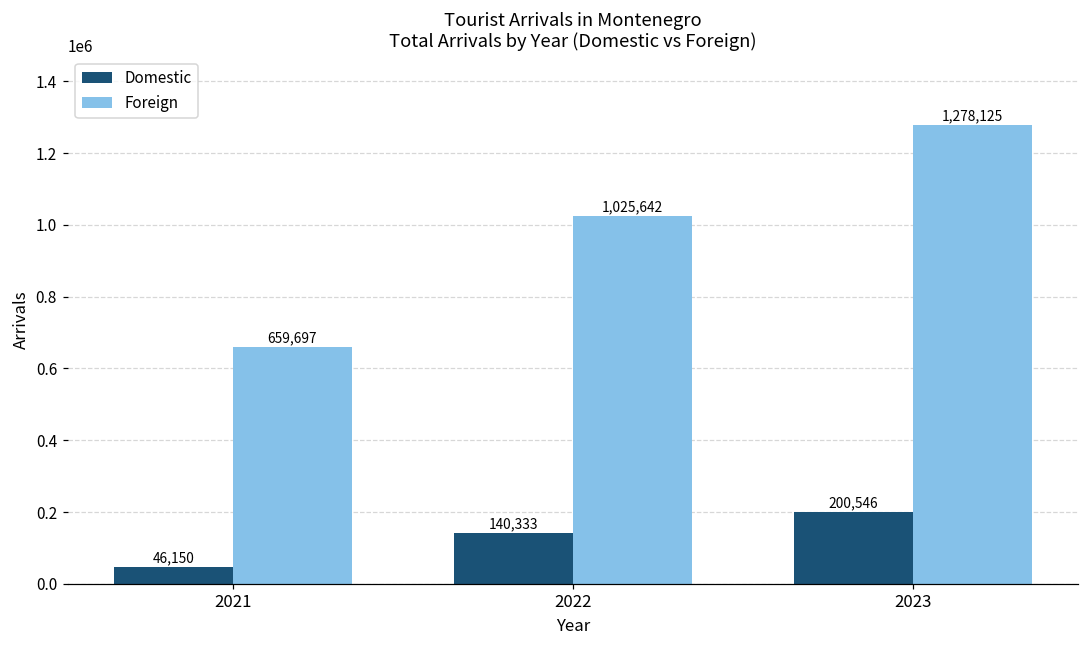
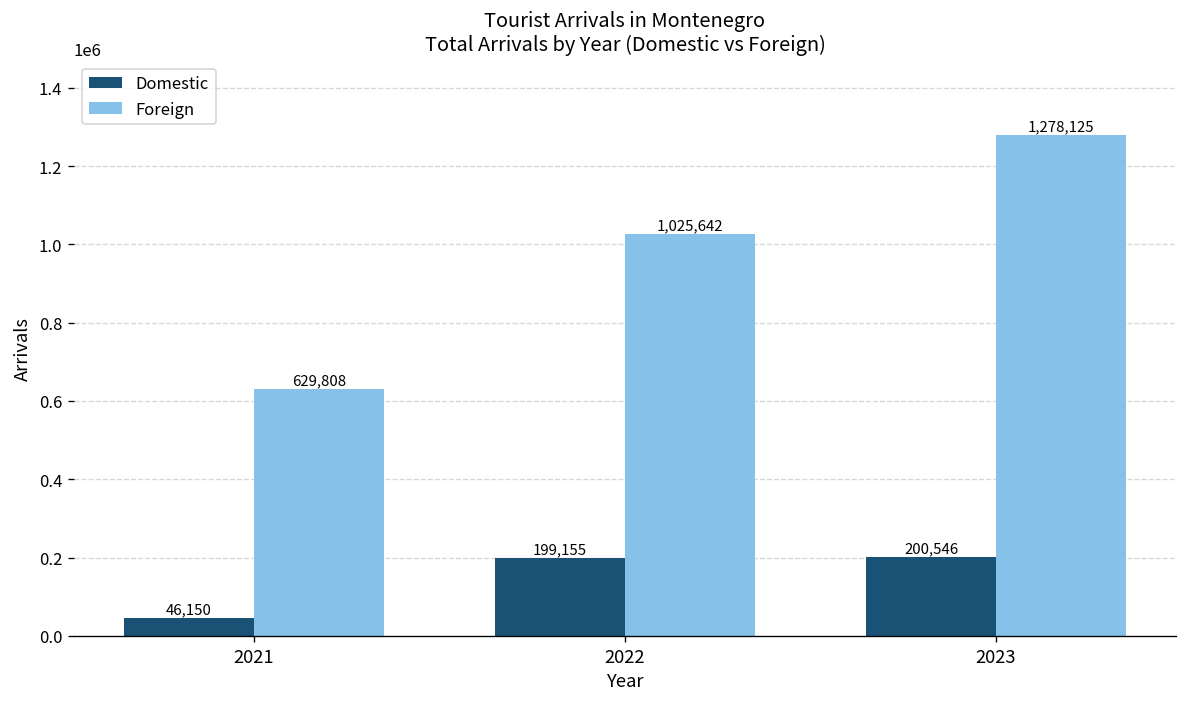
  {
    "Domestic": {
      "2021": "46,150",
-     "2022": "140,333",
+     "2022": "199,155",
      "2023": "200,546"
    },
    "Foreign": {
-     "2021": "659,697",
+     "2021": "629,808",
      "2022": "1,025,642",
      "2023": "1,278,125"
    }
  }
